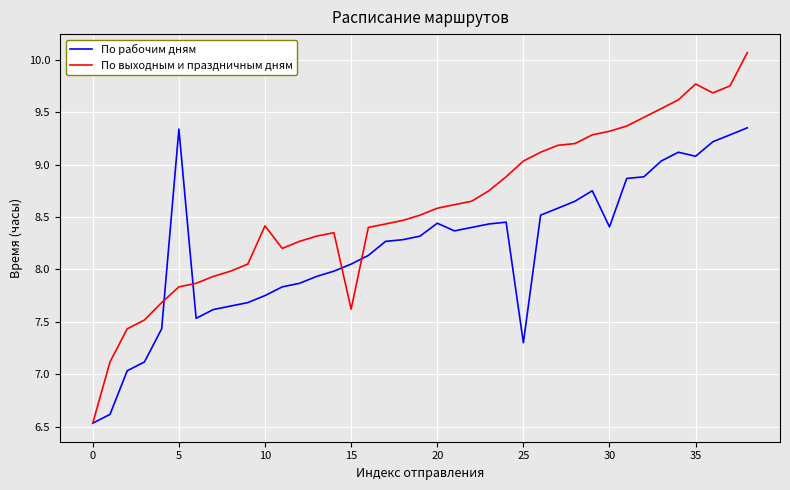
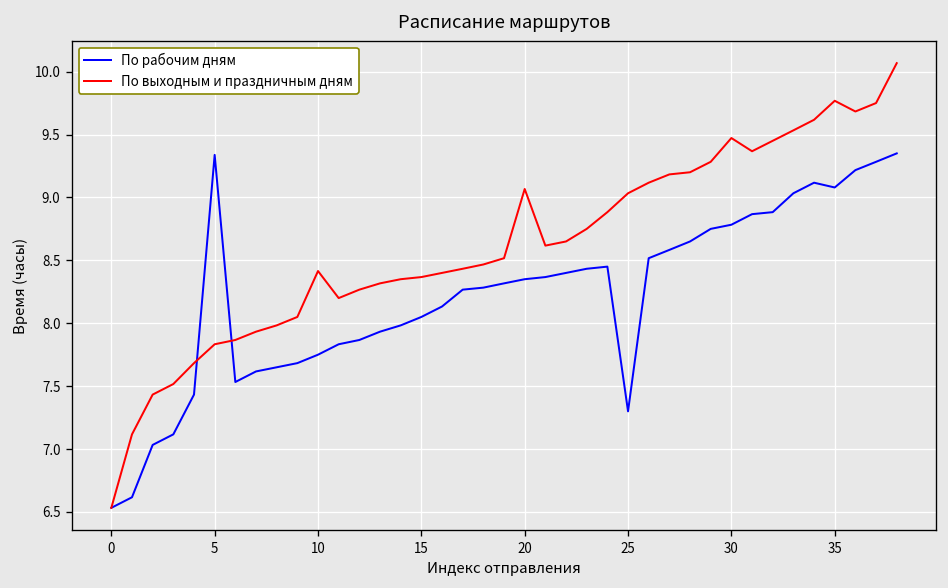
  {
    "По рабочим дням": {
      "5": 9.34,
      "10": 7.75,
      "15": 8.05,
-     "20": 8.44,
+     "20": 8.35,
      "25": 7.30,
-     "30": 8.41,
+     "30": 8.78,
      "35": 9.08
    },
    "По выходным и праздничным дням": {
      "5": 7.83,
      "10": 8.42,
-     "15": 7.62,
-     "20": 8.58,
+     "15": 8.37,
+     "20": 9.07,
      "25": 9.03,
-     "30": 9.32,
+     "30": 9.47,
      "35": 9.77
    }
  }
